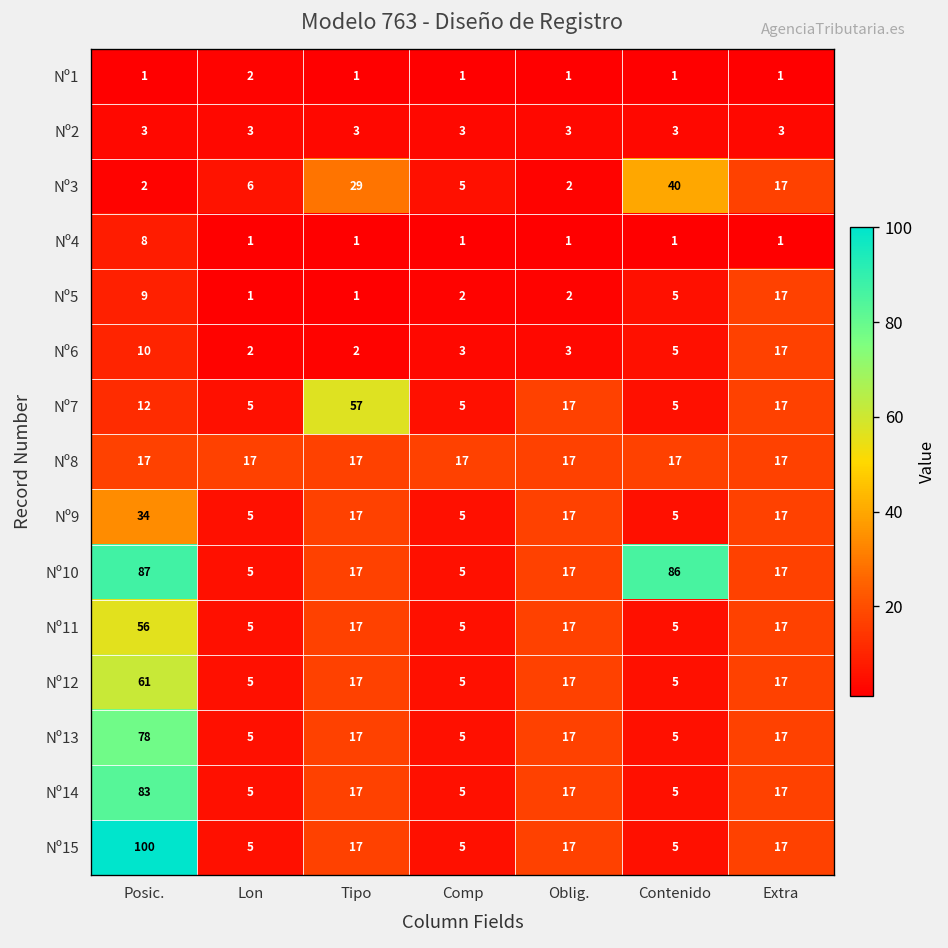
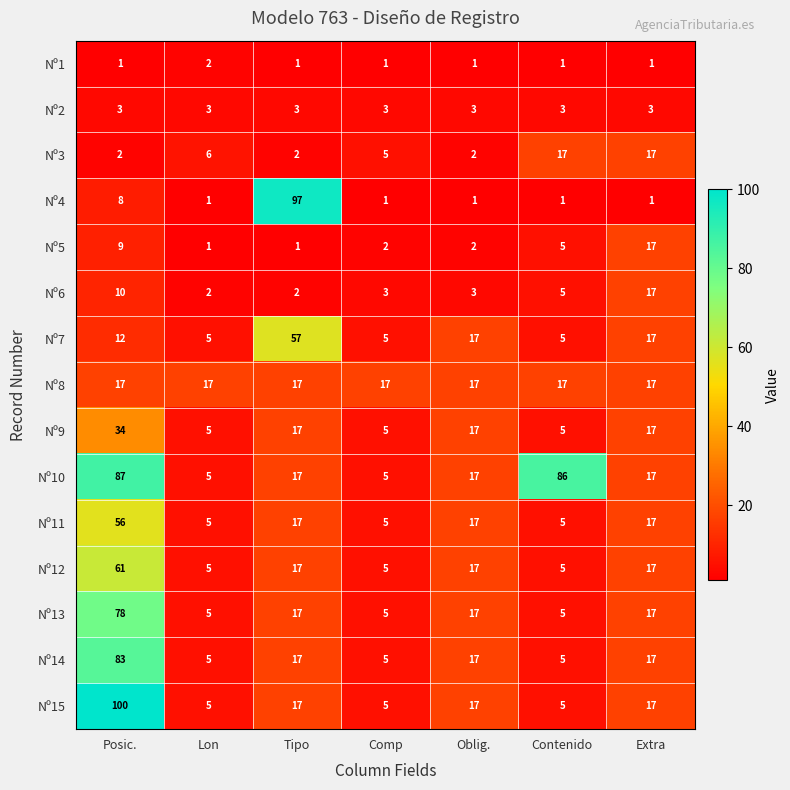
  {
    "Nº1": {
      "Posic.": 1,
      "Lon": 2,
      "Tipo": 1,
      "Comp": 1,
      "Oblig.": 1,
      "Contenido": 1,
      "Extra": 1
    },
    "Nº2": {
      "Posic.": 3,
      "Lon": 3,
      "Tipo": 3,
      "Comp": 3,
      "Oblig.": 3,
      "Contenido": 3,
      "Extra": 3
    },
    "Nº3": {
      "Posic.": 2,
      "Lon": 6,
-     "Tipo": 29,
+     "Tipo": 2,
      "Comp": 5,
      "Oblig.": 2,
-     "Contenido": 40,
+     "Contenido": 17,
      "Extra": 17
    },
    "Nº4": {
      "Posic.": 8,
      "Lon": 1,
-     "Tipo": 1,
+     "Tipo": 97,
      "Comp": 1,
      "Oblig.": 1,
      "Contenido": 1,
      "Extra": 1
    },
    "Nº5": {
      "Posic.": 9,
      "Lon": 1,
      "Tipo": 1,
      "Comp": 2,
      "Oblig.": 2,
      "Contenido": 5,
      "Extra": 17
    },
    "Nº6": {
      "Posic.": 10,
      "Lon": 2,
      "Tipo": 2,
      "Comp": 3,
      "Oblig.": 3,
      "Contenido": 5,
      "Extra": 17
    },
    "Nº7": {
      "Posic.": 12,
      "Lon": 5,
      "Tipo": 57,
      "Comp": 5,
      "Oblig.": 17,
      "Contenido": 5,
      "Extra": 17
    },
    "Nº8": {
      "Posic.": 17,
      "Lon": 17,
      "Tipo": 17,
      "Comp": 17,
      "Oblig.": 17,
      "Contenido": 17,
      "Extra": 17
    },
    "Nº9": {
      "Posic.": 34,
      "Lon": 5,
      "Tipo": 17,
      "Comp": 5,
      "Oblig.": 17,
      "Contenido": 5,
      "Extra": 17
    },
    "Nº10": {
      "Posic.": 87,
      "Lon": 5,
      "Tipo": 17,
      "Comp": 5,
      "Oblig.": 17,
      "Contenido": 86,
      "Extra": 17
    },
    "Nº11": {
      "Posic.": 56,
      "Lon": 5,
      "Tipo": 17,
      "Comp": 5,
      "Oblig.": 17,
      "Contenido": 5,
      "Extra": 17
    },
    "Nº12": {
      "Posic.": 61,
      "Lon": 5,
      "Tipo": 17,
      "Comp": 5,
      "Oblig.": 17,
      "Contenido": 5,
      "Extra": 17
    },
    "Nº13": {
      "Posic.": 78,
      "Lon": 5,
      "Tipo": 17,
      "Comp": 5,
      "Oblig.": 17,
      "Contenido": 5,
      "Extra": 17
    },
    "Nº14": {
      "Posic.": 83,
      "Lon": 5,
      "Tipo": 17,
      "Comp": 5,
      "Oblig.": 17,
      "Contenido": 5,
      "Extra": 17
    },
    "Nº15": {
      "Posic.": 100,
      "Lon": 5,
      "Tipo": 17,
      "Comp": 5,
      "Oblig.": 17,
      "Contenido": 5,
      "Extra": 17
    }
  }
